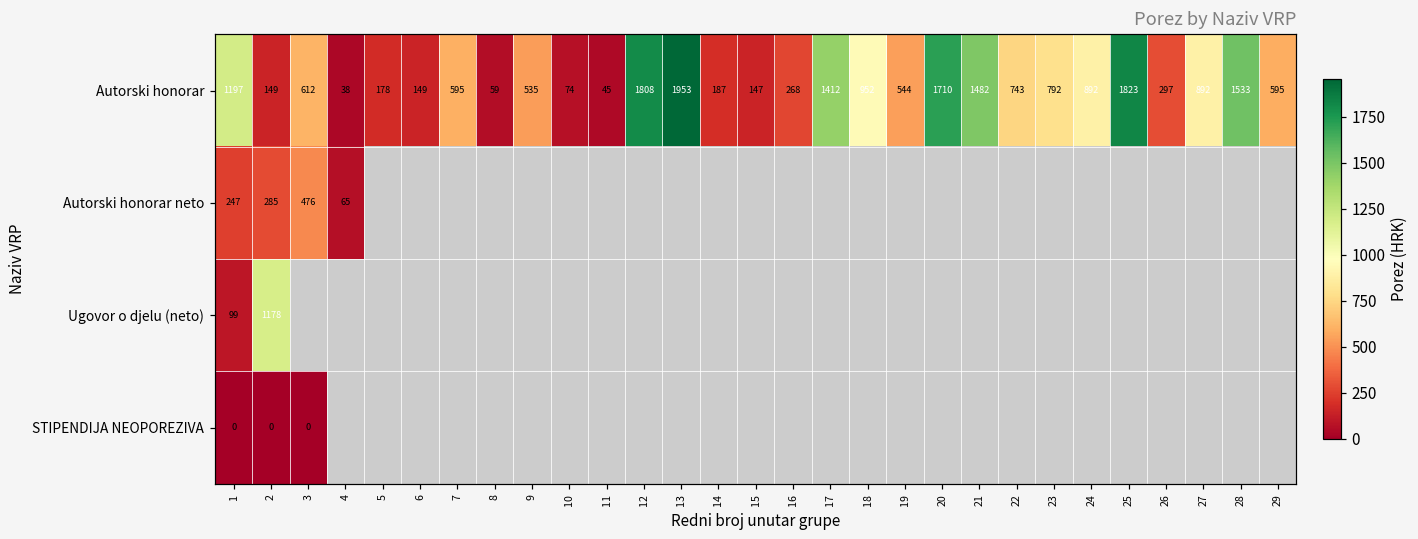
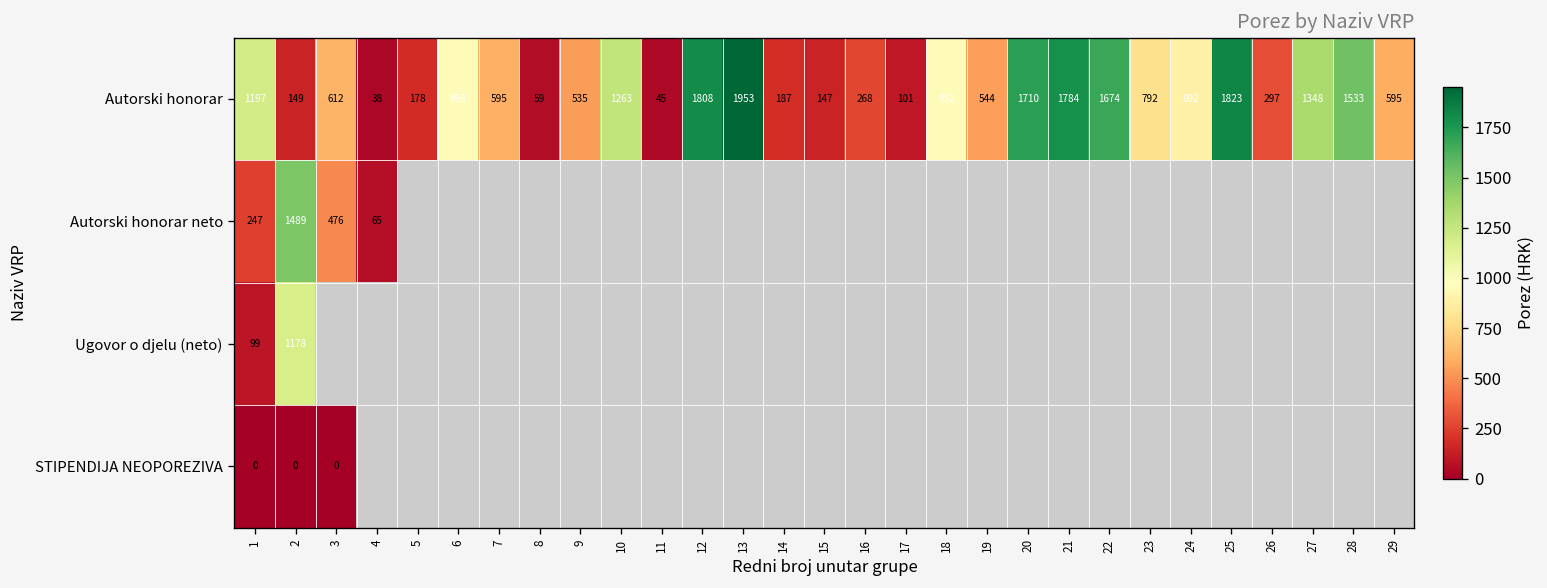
  {
    "Autorski honorar": {
      "1": 1197,
      "2": 149,
      "3": 612,
      "4": 38,
      "5": 178,
-     "6": 149,
+     "6": 958,
      "7": 595,
      "8": 59,
      "9": 535,
-     "10": 74,
+     "10": 1263,
      "11": 45,
      "12": 1808,
      "13": 1953,
      "14": 187,
      "15": 147,
      "16": 268,
-     "17": 1412,
+     "17": 101,
      "18": 952,
      "19": 544,
      "20": 1710,
-     "21": 1482,
-     "22": 743,
+     "21": 1784,
+     "22": 1674,
      "23": 792,
      "24": 892,
      "25": 1823,
      "26": 297,
-     "27": 892,
+     "27": 1348,
      "28": 1533,
      "29": 595
    },
    "Autorski honorar neto": {
      "1": 247,
-     "2": 285,
+     "2": 1489,
      "3": 476,
      "4": 65
    },
    "Ugovor o djelu (neto)": {
      "1": 99,
      "2": 1178
    },
    "STIPENDIJA NEOPOREZIVA": {
      "1": 0,
      "2": 0,
      "3": 0
    }
  }
